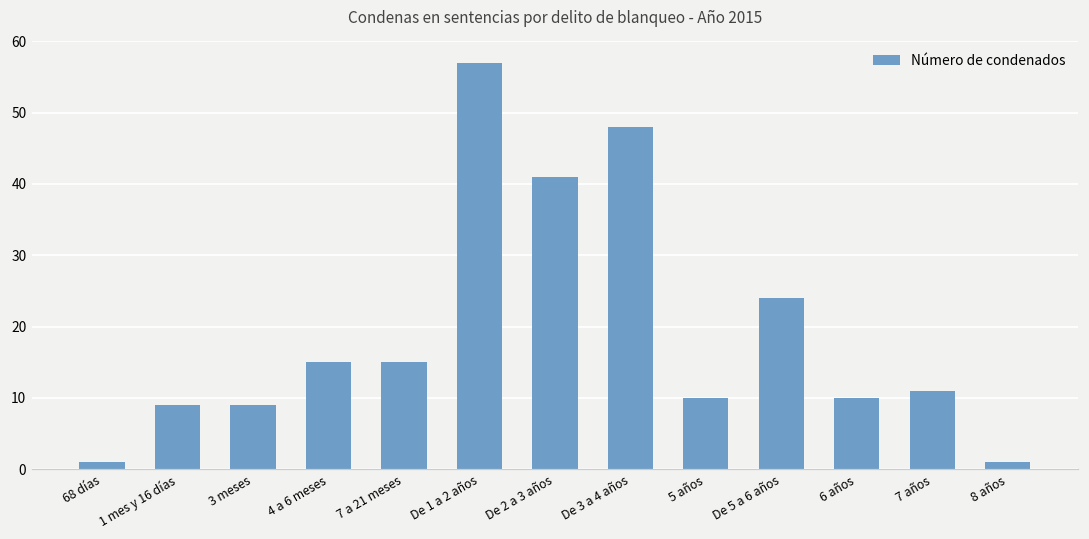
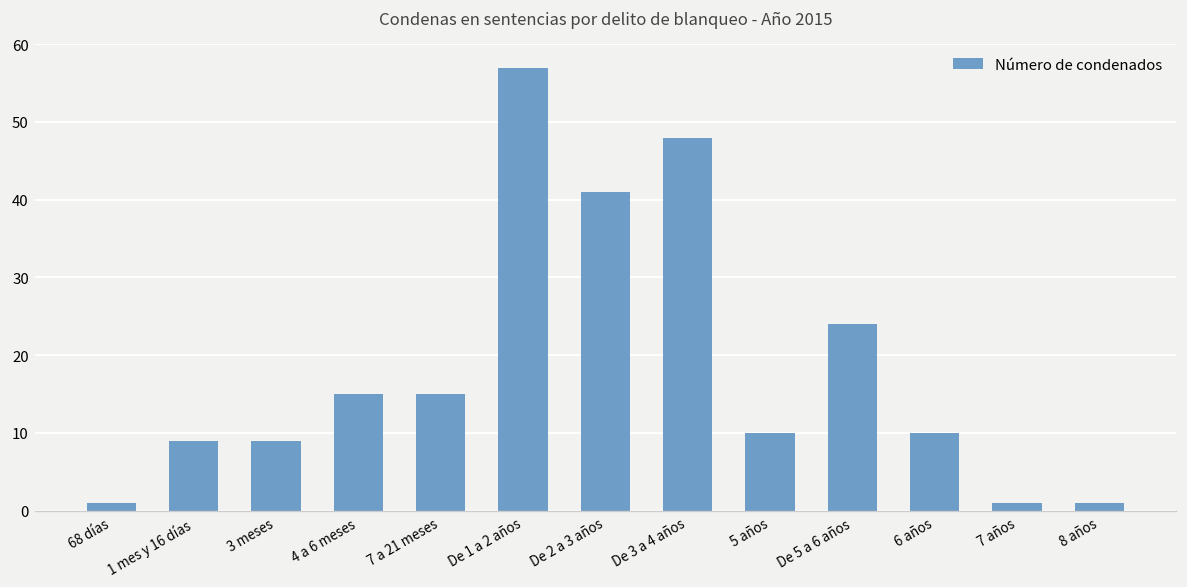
  {
    "68 días": 1,
    "1 mes y 16 días": 9,
    "3 meses": 9,
    "4 a 6 meses": 15,
    "7 a 21 meses": 15,
    "De 1 a 2 años": 57,
    "De 2 a 3 años": 41,
    "De 3 a 4 años": 48,
    "5 años": 10,
    "De 5 a 6 años": 24,
    "6 años": 10,
-   "7 años": 11,
+   "7 años": 1,
    "8 años": 1
  }
